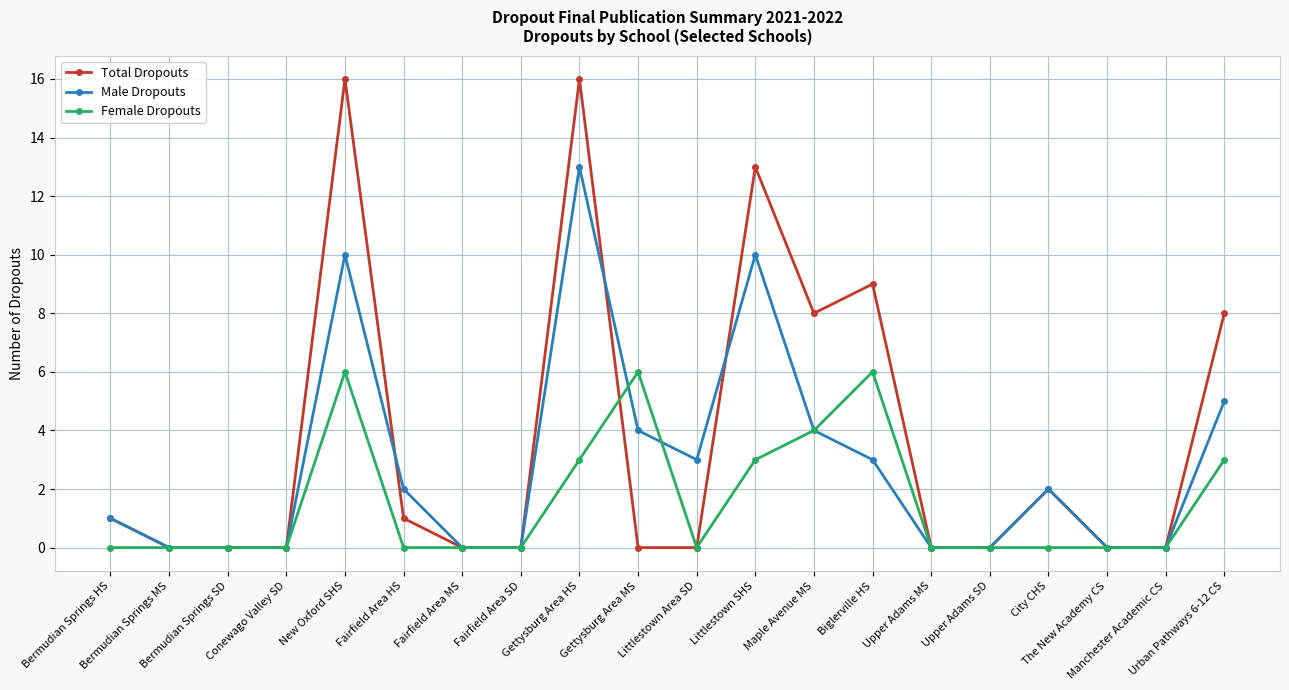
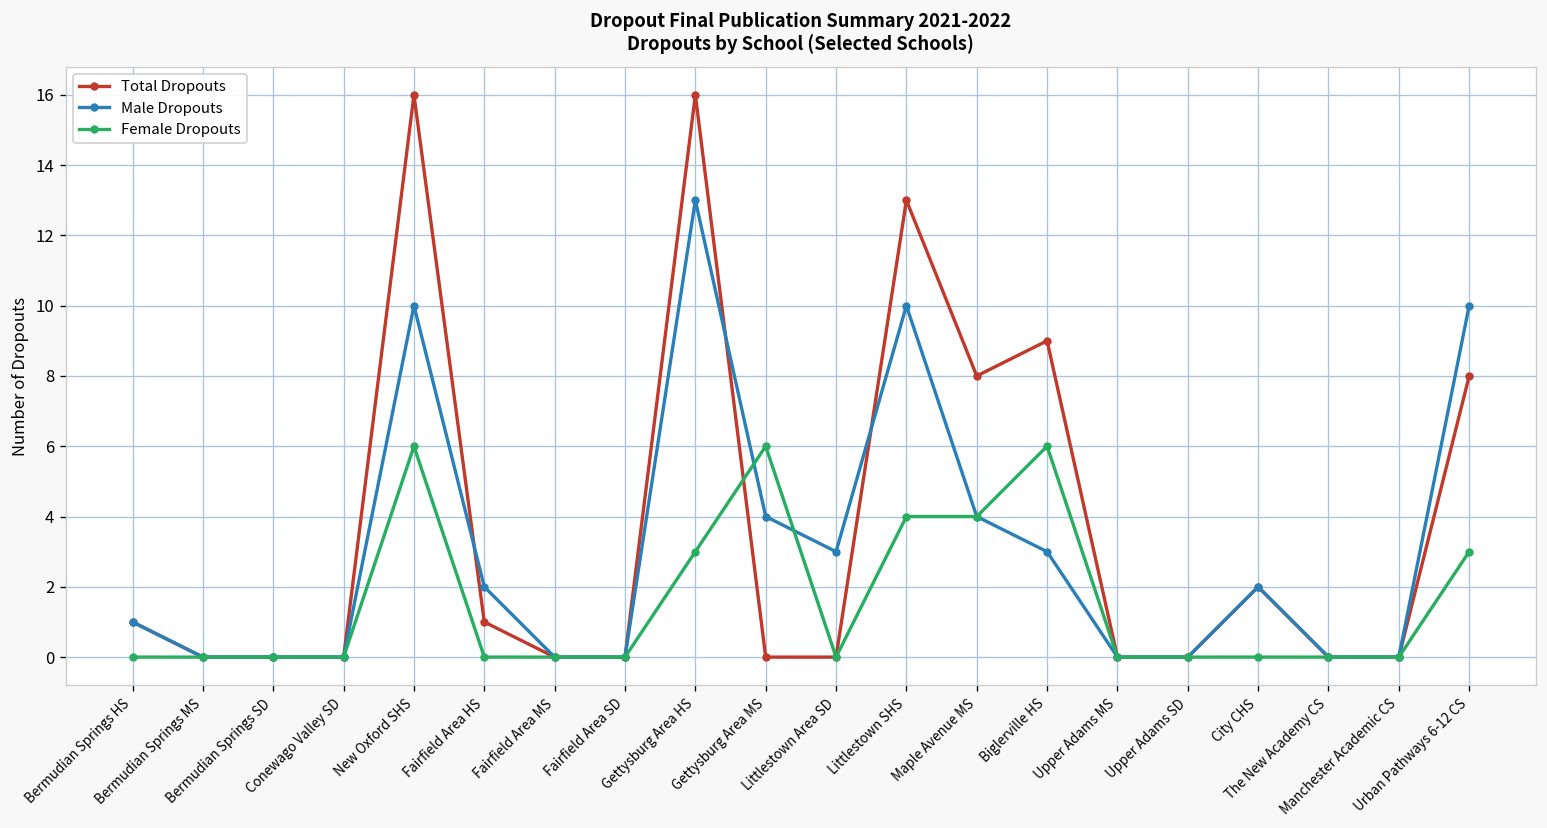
  {
    "Total Dropouts": {
      "New Oxford SHS": 16,
      "Fairfield Area HS": 1,
      "Gettysburg Area HS": 16,
      "Gettysburg Area MS": 0,
      "Littlestown SHS": 13,
      "Maple Avenue MS": 8,
      "Biglerville HS": 9,
      "Urban Pathways 6-12 CS": 8
    },
    "Male Dropouts": {
      "New Oxford SHS": 10,
      "Fairfield Area HS": 2,
      "Gettysburg Area HS": 13,
      "Gettysburg Area MS": 4,
      "Littlestown Area SD": 3,
      "Littlestown SHS": 10,
      "Biglerville HS": 3,
-     "Urban Pathways 6-12 CS": 5
+     "Urban Pathways 6-12 CS": 10
    },
    "Female Dropouts": {
      "Bermudian Springs HS": 0,
      "New Oxford SHS": 6,
      "Fairfield Area HS": 0,
      "Gettysburg Area HS": 3,
      "Gettysburg Area MS": 6,
-     "Littlestown SHS": 3,
+     "Littlestown SHS": 4,
      "Biglerville HS": 6,
      "City CHS": 0,
      "Urban Pathways 6-12 CS": 3
    }
  }
